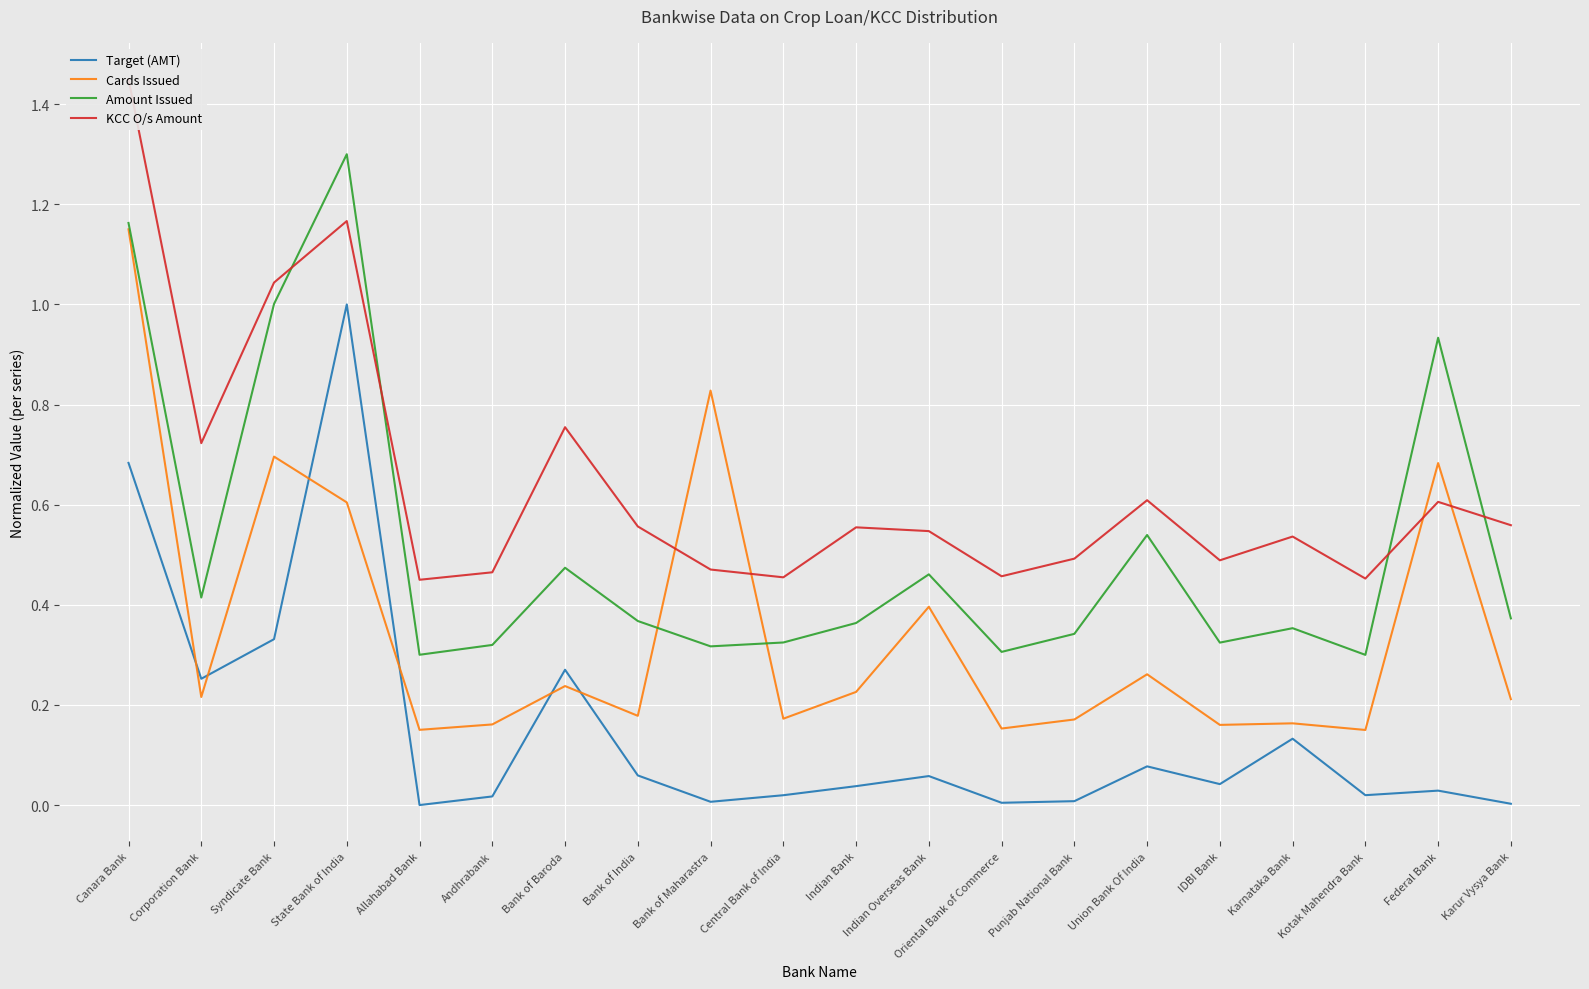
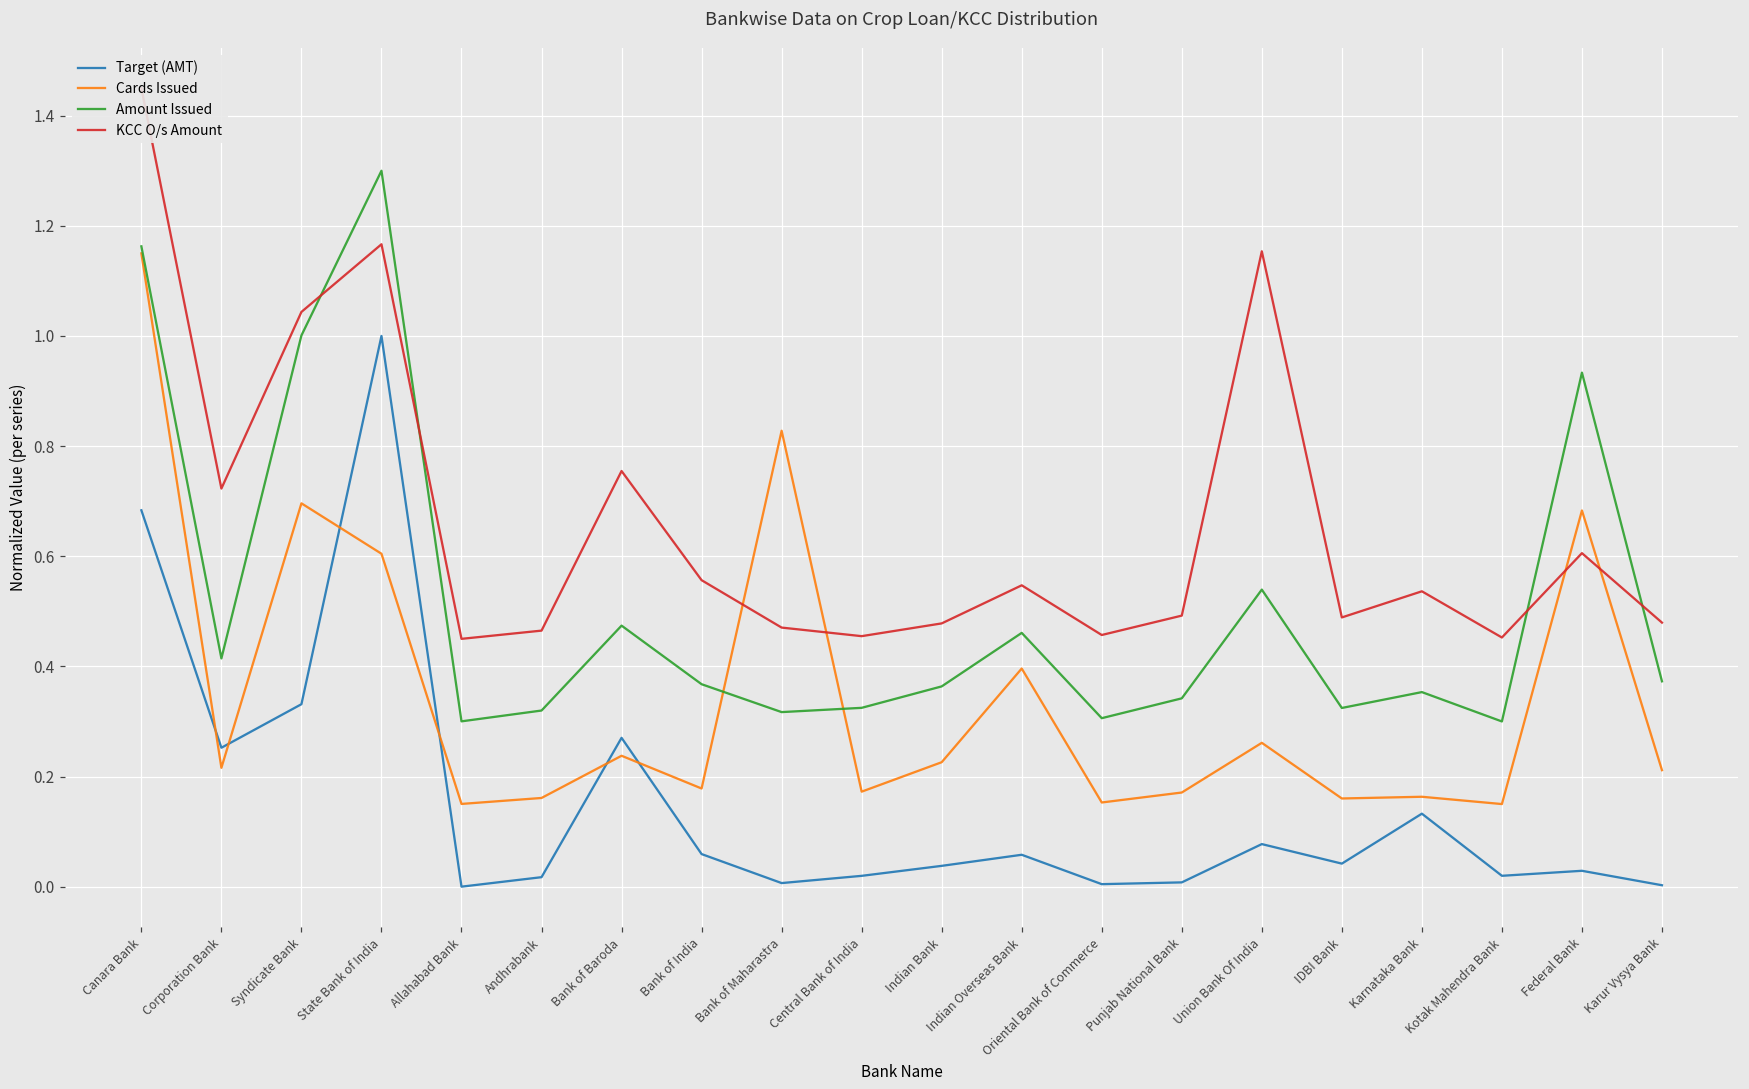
  {
    "Target (AMT)": {
      "Canara Bank": 0.68,
      "Corporation Bank": 0.25,
      "Syndicate Bank": 0.33,
      "State Bank of India": 1.00,
      "Allahabad Bank": 0.00,
      "Andhrabank": 0.02,
      "Bank of Baroda": 0.27,
      "Bank of India": 0.06,
      "Bank of Maharastra": 0.01,
      "Central Bank of India": 0.02,
      "Indian Bank": 0.04,
      "Indian Overseas Bank": 0.06,
      "Oriental Bank of Commerce": 0.00,
      "Punjab National Bank": 0.01,
      "Union Bank Of India": 0.08,
      "IDBI Bank": 0.04,
      "Karnataka Bank": 0.13,
      "Kotak Mahendra Bank": 0.02,
      "Federal Bank": 0.03,
      "Karur Vysya Bank": 0.00
    },
    "Cards Issued": {
      "Canara Bank": 1.15,
      "Corporation Bank": 0.22,
      "Syndicate Bank": 0.70,
      "State Bank of India": 0.60,
      "Allahabad Bank": 0.15,
      "Andhrabank": 0.16,
      "Bank of Baroda": 0.24,
      "Bank of India": 0.18,
      "Bank of Maharastra": 0.83,
      "Central Bank of India": 0.17,
      "Indian Bank": 0.23,
      "Indian Overseas Bank": 0.40,
      "Oriental Bank of Commerce": 0.15,
      "Punjab National Bank": 0.17,
      "Union Bank Of India": 0.26,
      "IDBI Bank": 0.16,
      "Karnataka Bank": 0.16,
      "Kotak Mahendra Bank": 0.15,
      "Federal Bank": 0.68,
      "Karur Vysya Bank": 0.21
    },
    "Amount Issued": {
      "Canara Bank": 1.16,
      "Corporation Bank": 0.41,
      "Syndicate Bank": 1.00,
      "State Bank of India": 1.30,
      "Allahabad Bank": 0.30,
      "Andhrabank": 0.32,
      "Bank of Baroda": 0.47,
      "Bank of India": 0.37,
      "Bank of Maharastra": 0.32,
      "Central Bank of India": 0.32,
      "Indian Bank": 0.36,
      "Indian Overseas Bank": 0.46,
      "Oriental Bank of Commerce": 0.31,
      "Punjab National Bank": 0.34,
      "Union Bank Of India": 0.54,
      "IDBI Bank": 0.32,
      "Karnataka Bank": 0.35,
      "Kotak Mahendra Bank": 0.30,
      "Federal Bank": 0.93,
      "Karur Vysya Bank": 0.37
    },
    "KCC O/s Amount": {
      "Corporation Bank": 0.72,
      "Syndicate Bank": 1.04,
      "State Bank of India": 1.17,
      "Allahabad Bank": 0.45,
      "Andhrabank": 0.46,
      "Bank of Baroda": 0.75,
      "Bank of India": 0.56,
      "Bank of Maharastra": 0.47,
      "Central Bank of India": 0.45,
-     "Indian Bank": 0.55,
+     "Indian Bank": 0.48,
      "Indian Overseas Bank": 0.55,
      "Oriental Bank of Commerce": 0.46,
      "Punjab National Bank": 0.49,
-     "Union Bank Of India": 0.61,
+     "Union Bank Of India": 1.15,
      "IDBI Bank": 0.49,
      "Karnataka Bank": 0.54,
      "Kotak Mahendra Bank": 0.45,
      "Federal Bank": 0.61,
-     "Karur Vysya Bank": 0.56
+     "Karur Vysya Bank": 0.48
    }
  }
